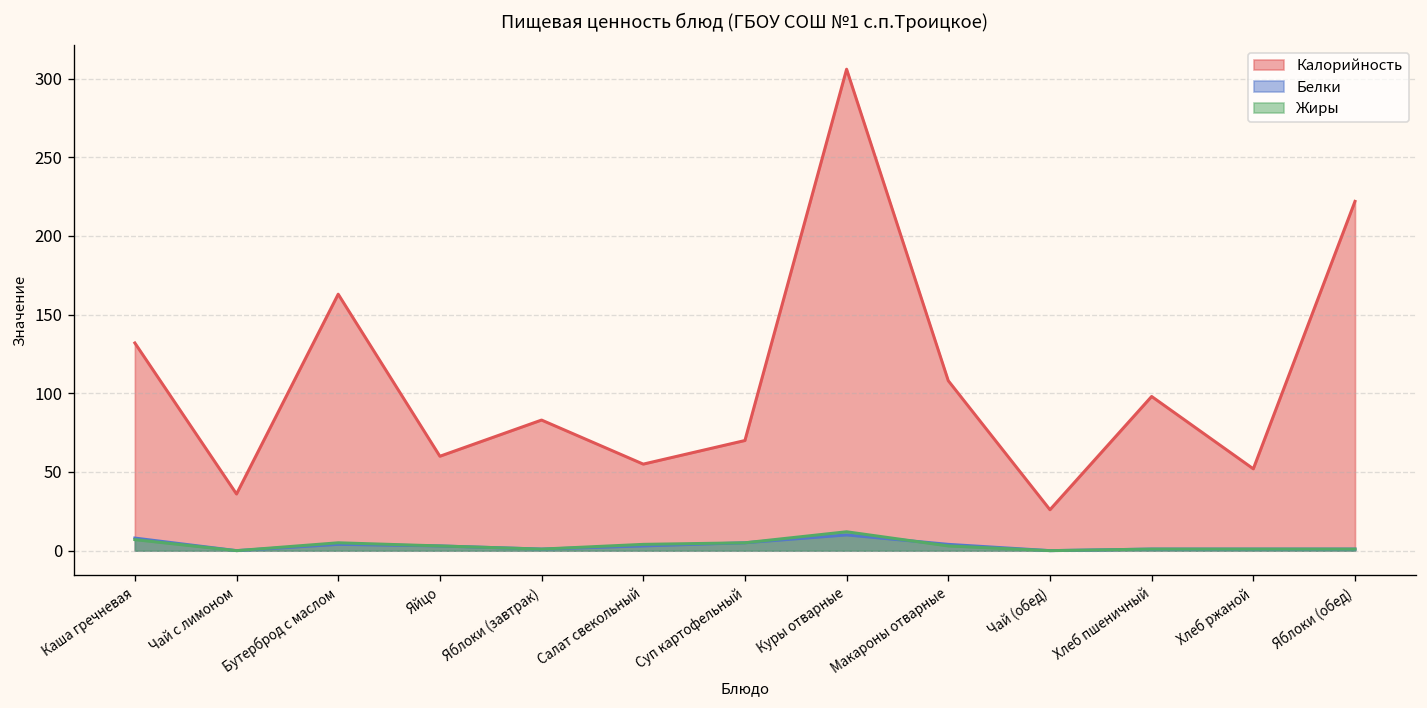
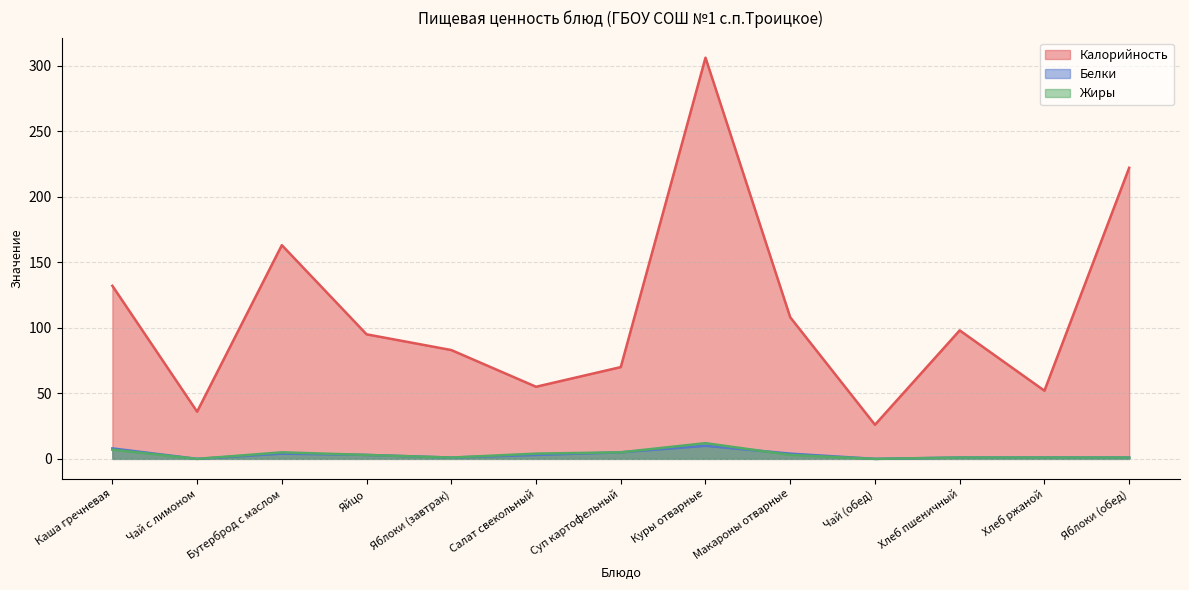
  {
    "Калорийность": {
      "Каша гречневая": 132,
      "Чай с лимоном": 36,
      "Бутерброд с маслом": 163,
-     "Яйцо": 60,
+     "Яйцо": 95,
      "Яблоки (завтрак)": 83,
      "Салат свекольный": 55,
      "Суп картофельный": 70,
      "Куры отварные": 306,
      "Макароны отварные": 108,
      "Чай (обед)": 26,
      "Хлеб пшеничный": 98,
      "Хлеб ржаной": 52,
      "Яблоки (обед)": 222
    },
    "Белки": {
      "Куры отварные": 10
    },
    "Жиры": {
      "Куры отварные": 12
    }
  }
